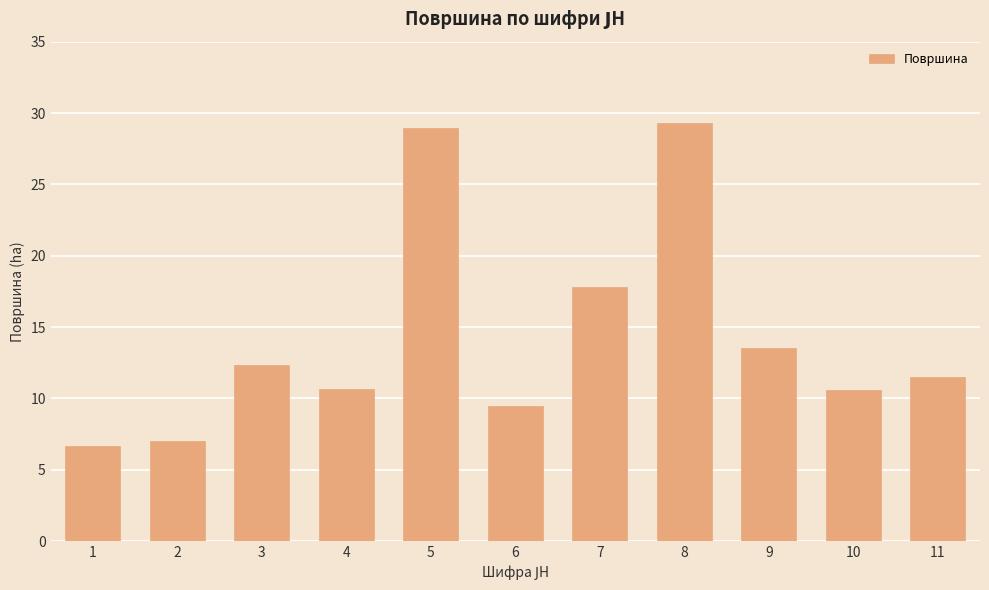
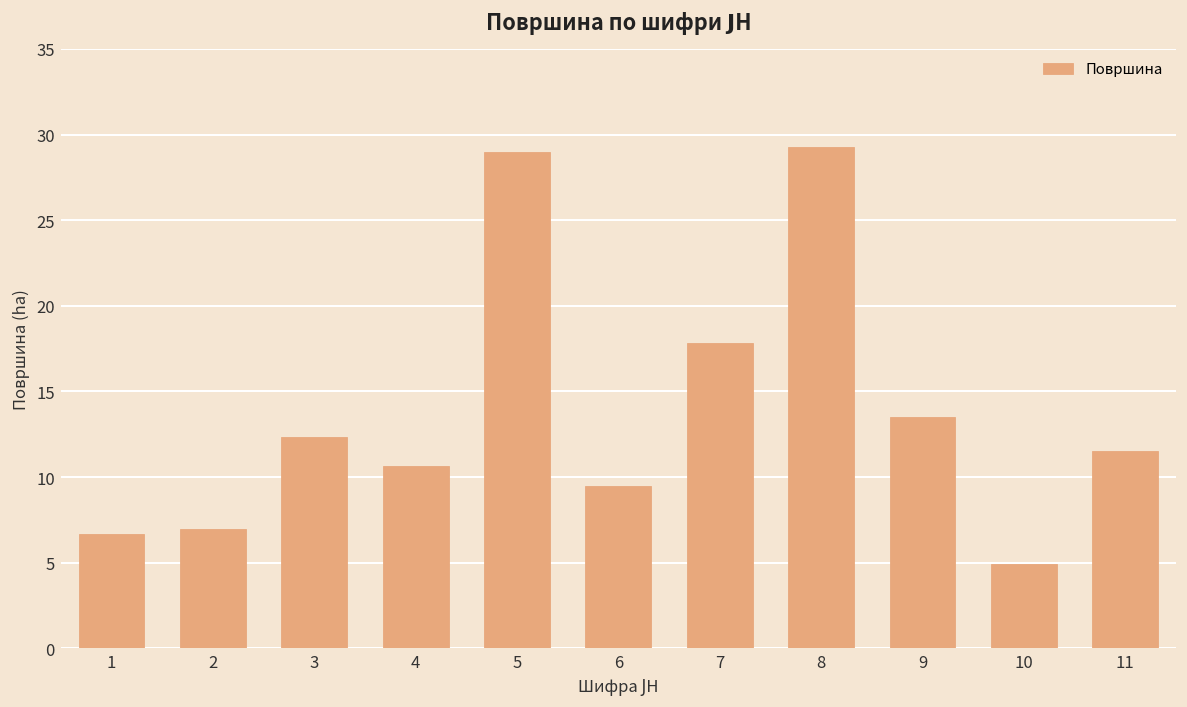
  {
    "1": 6.7,
    "2": 7.0,
    "3": 12.3,
    "4": 10.6,
    "5": 29.0,
    "6": 9.5,
    "7": 17.8,
    "8": 29.3,
    "9": 13.5,
-   "10": 10.6,
+   "10": 4.9,
    "11": 11.5
  }
